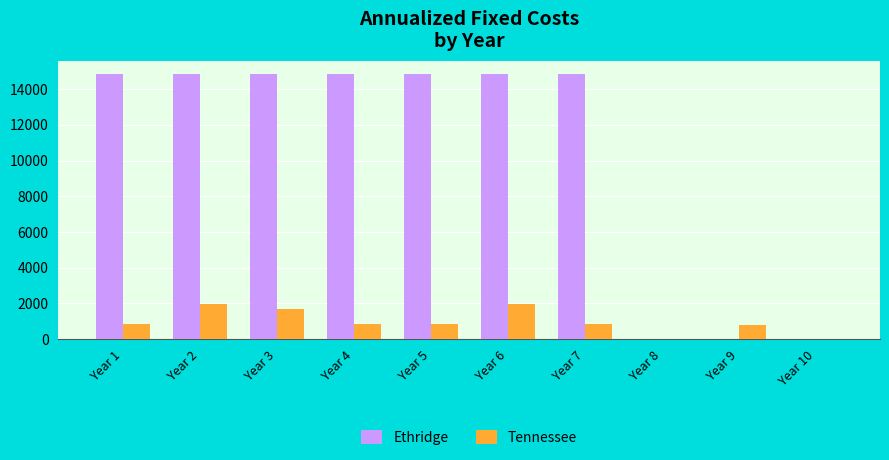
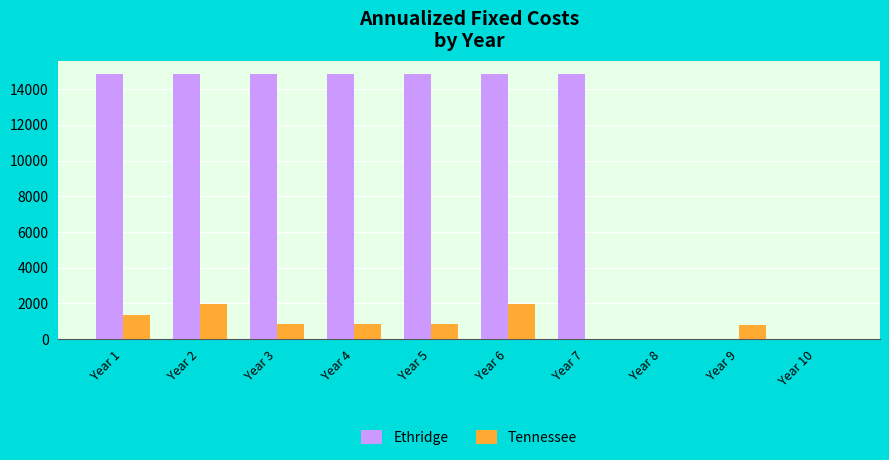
  {
    "Ethridge": {
      "Year 1": 14800,
      "Year 2": 14800,
      "Year 3": 14800,
      "Year 4": 14800,
      "Year 5": 14800,
      "Year 6": 14800,
      "Year 7": 14800,
      "Year 8": 0,
      "Year 9": 0,
      "Year 10": 0
    },
    "Tennessee": {
-     "Year 1": 900,
+     "Year 1": 1300,
      "Year 2": 2000,
-     "Year 3": 1700,
+     "Year 3": 900,
      "Year 4": 900,
      "Year 5": 900,
      "Year 6": 2000,
-     "Year 7": 800,
+     "Year 7": 0,
      "Year 8": 0,
      "Year 9": 800,
      "Year 10": 0
    }
  }
